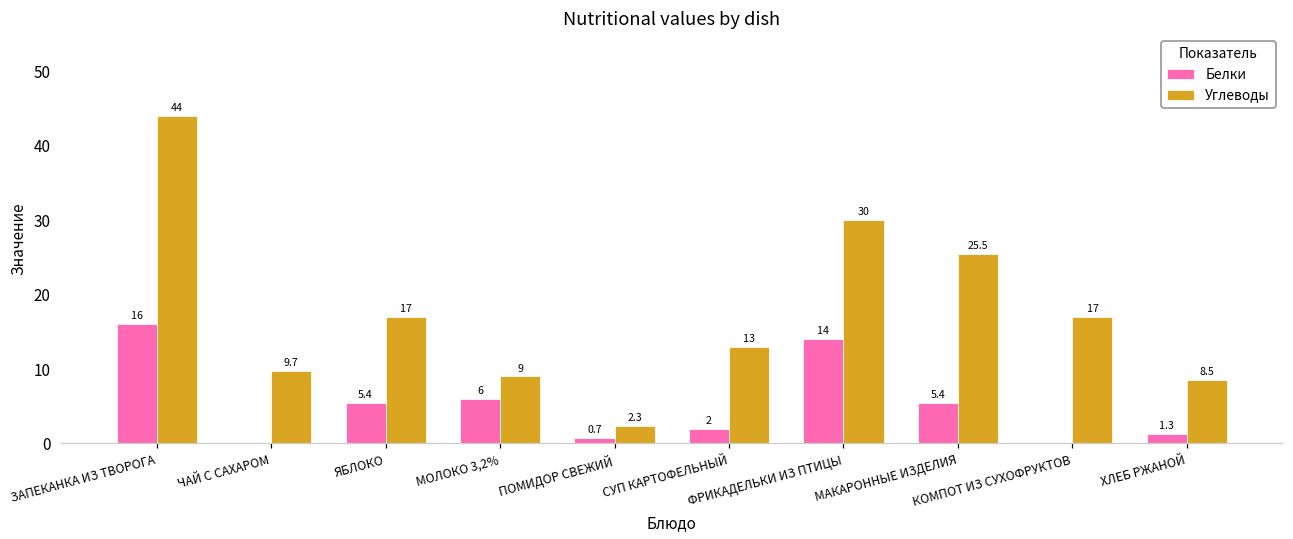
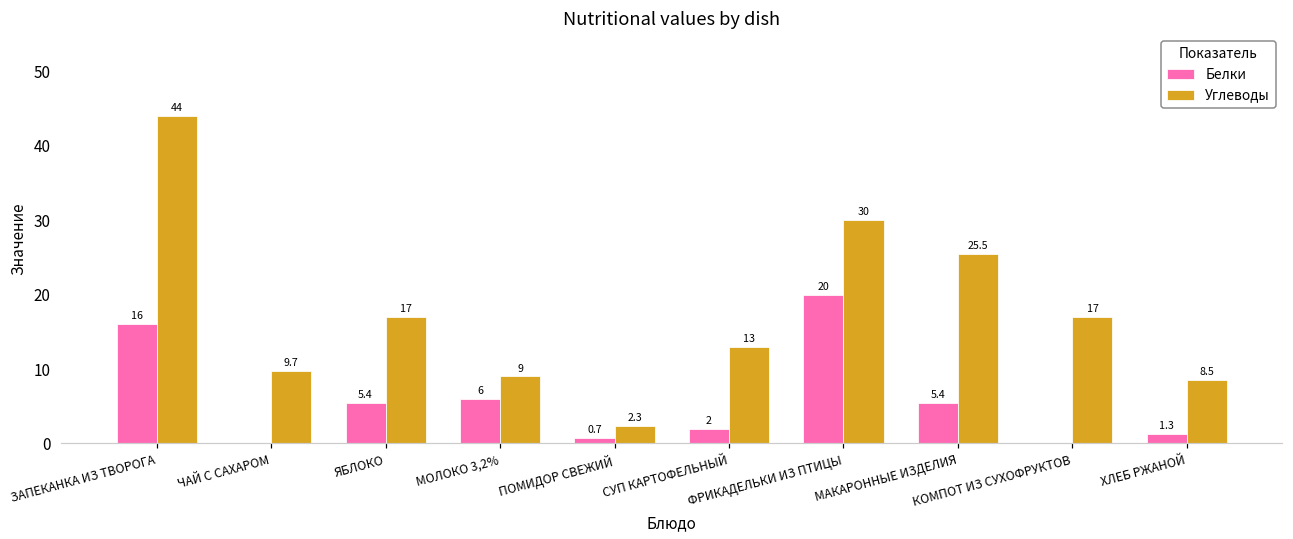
  {
    "Белки": {
      "ЗАПЕКАНКА ИЗ ТВОРОГА": 16,
      "ЯБЛОКО": 5.4,
      "МОЛОКО 3,2%": 6,
      "ПОМИДОР СВЕЖИЙ": 0.7,
      "СУП КАРТОФЕЛЬНЫЙ": 2,
-     "ФРИКАДЕЛЬКИ ИЗ ПТИЦЫ": 14,
+     "ФРИКАДЕЛЬКИ ИЗ ПТИЦЫ": 20,
      "МАКАРОННЫЕ ИЗДЕЛИЯ": 5.4,
      "ХЛЕБ РЖАНОЙ": 1.3
    },
    "Углеводы": {
      "ЗАПЕКАНКА ИЗ ТВОРОГА": 44,
      "ЧАЙ С САХАРОМ": 9.7,
      "ЯБЛОКО": 17,
      "МОЛОКО 3,2%": 9,
      "ПОМИДОР СВЕЖИЙ": 2.3,
      "СУП КАРТОФЕЛЬНЫЙ": 13,
      "ФРИКАДЕЛЬКИ ИЗ ПТИЦЫ": 30,
      "МАКАРОННЫЕ ИЗДЕЛИЯ": 25.5,
      "КОМПОТ ИЗ СУХОФРУКТОВ": 17,
      "ХЛЕБ РЖАНОЙ": 8.5
    }
  }
